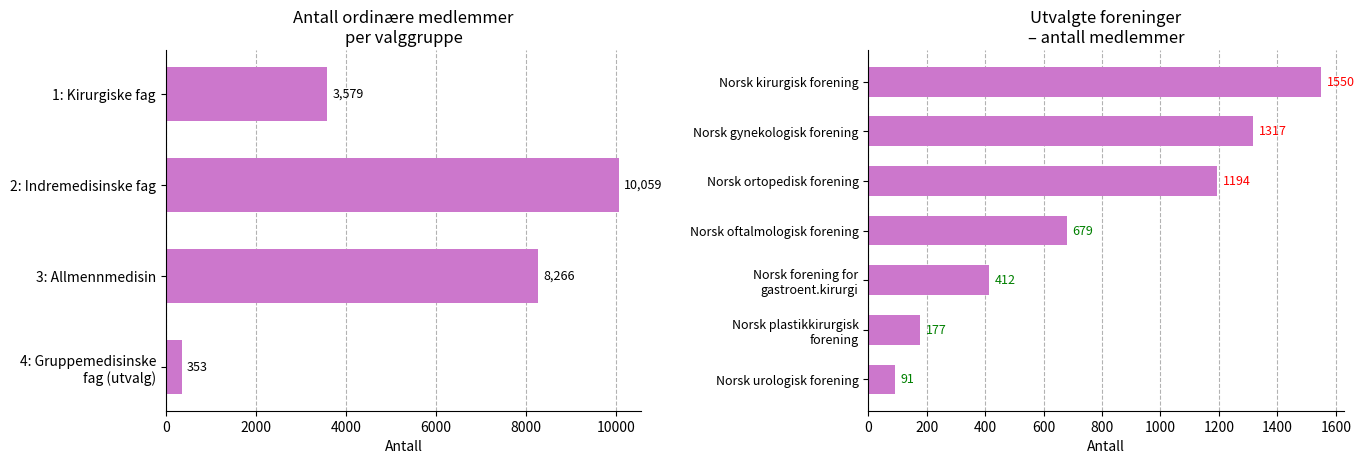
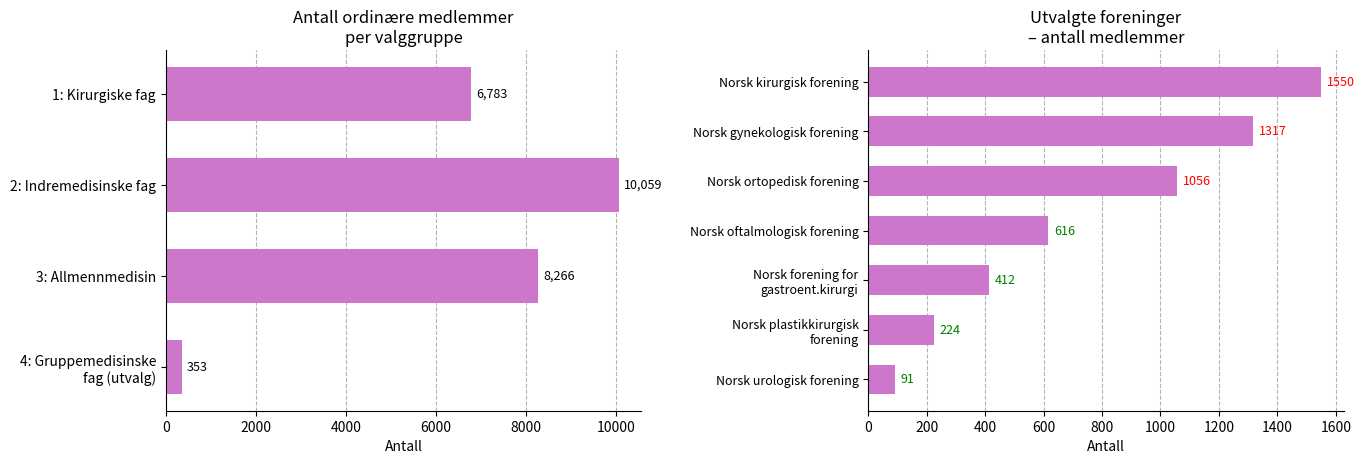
  {
    "Antall ordinære medlemmer per valggruppe": {
-     "1: Kirurgiske fag": "3,579",
+     "1: Kirurgiske fag": "6,783",
      "2: Indremedisinske fag": "10,059",
      "3: Allmennmedisin": "8,266",
      "4: Gruppemedisinske fag (utvalg)": "353"
    },
    "Utvalgte foreninger – antall medlemmer": {
      "Norsk kirurgisk forening": "1550",
      "Norsk gynekologisk forening": "1317",
-     "Norsk ortopedisk forening": "1194",
-     "Norsk oftalmologisk forening": "679",
+     "Norsk ortopedisk forening": "1056",
+     "Norsk oftalmologisk forening": "616",
      "Norsk forening for gastroent.kirurgi": "412",
-     "Norsk plastikkirurgisk forening": "177",
+     "Norsk plastikkirurgisk forening": "224",
      "Norsk urologisk forening": "91"
    }
  }
